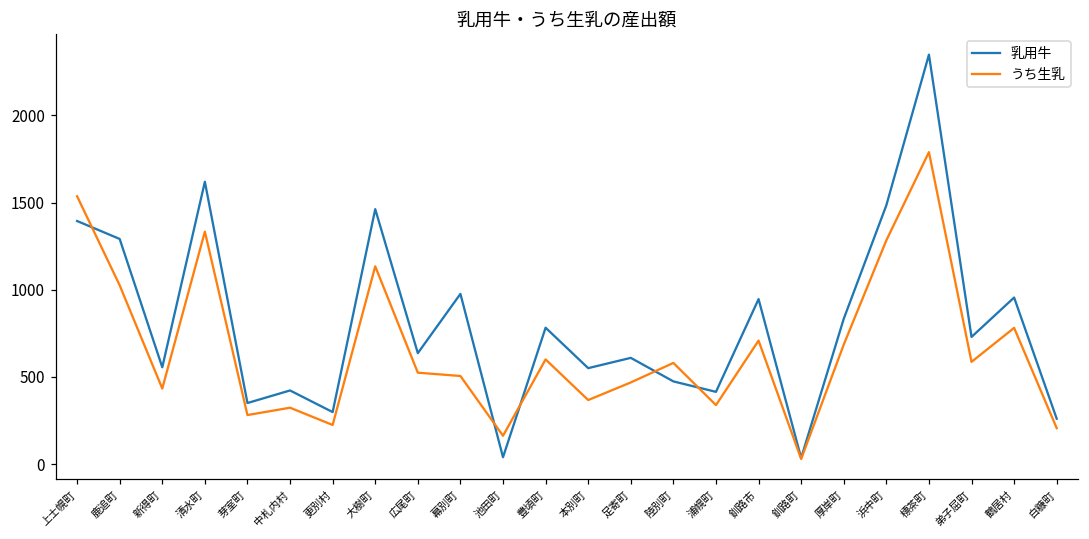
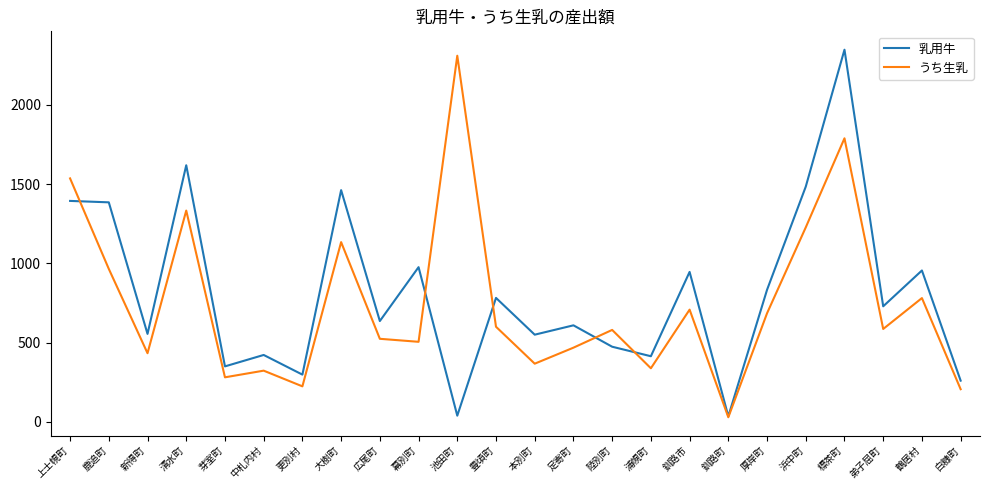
  {
    "乳用牛": {
      "上士幌町": 1390,
-     "鹿追町": 1290,
+     "鹿追町": 1390,
      "新得町": 560,
      "清水町": 1620,
      "芽室町": 350,
      "中札内村": 420,
      "更別村": 300,
      "大樹町": 1460,
      "広尾町": 640,
      "幕別町": 980,
      "池田町": 40,
      "豊頃町": 780,
      "本別町": 550,
      "足寄町": 610,
      "陸別町": 470,
      "浦幌町": 410,
      "釧路市": 950,
      "厚岸町": 830,
      "浜中町": 1480,
      "標茶町": 2350,
      "弟子屈町": 730,
      "鶴居村": 960,
      "白糠町": 260
    },
    "うち生乳": {
      "上士幌町": 1540,
-     "鹿追町": 1030,
+     "鹿追町": 970,
      "新得町": 430,
      "清水町": 1330,
      "芽室町": 280,
      "中札内村": 320,
      "更別村": 220,
      "大樹町": 1130,
      "広尾町": 520,
      "幕別町": 510,
-     "池田町": 160,
+     "池田町": 2310,
      "豊頃町": 600,
      "本別町": 370,
      "足寄町": 470,
      "陸別町": 580,
      "浦幌町": 340,
      "釧路市": 710,
      "厚岸町": 690,
-     "浜中町": 1280,
+     "浜中町": 1230,
      "標茶町": 1790,
      "弟子屈町": 590,
      "鶴居村": 780,
      "白糠町": 210
    }
  }
